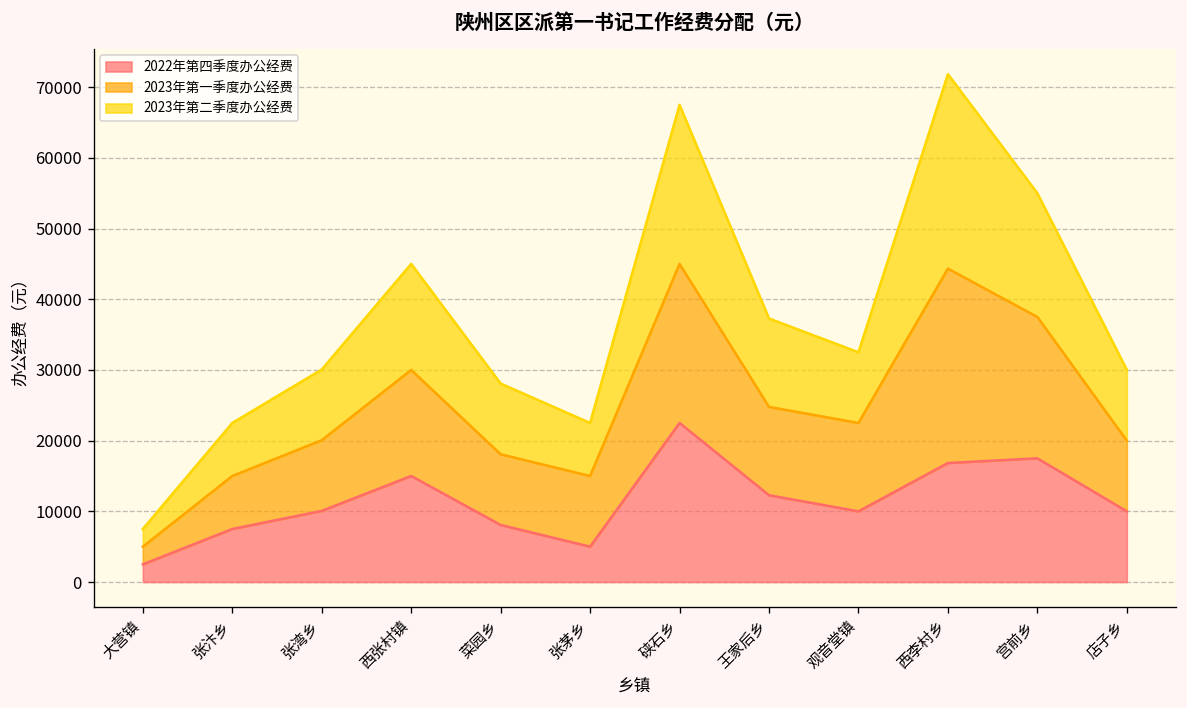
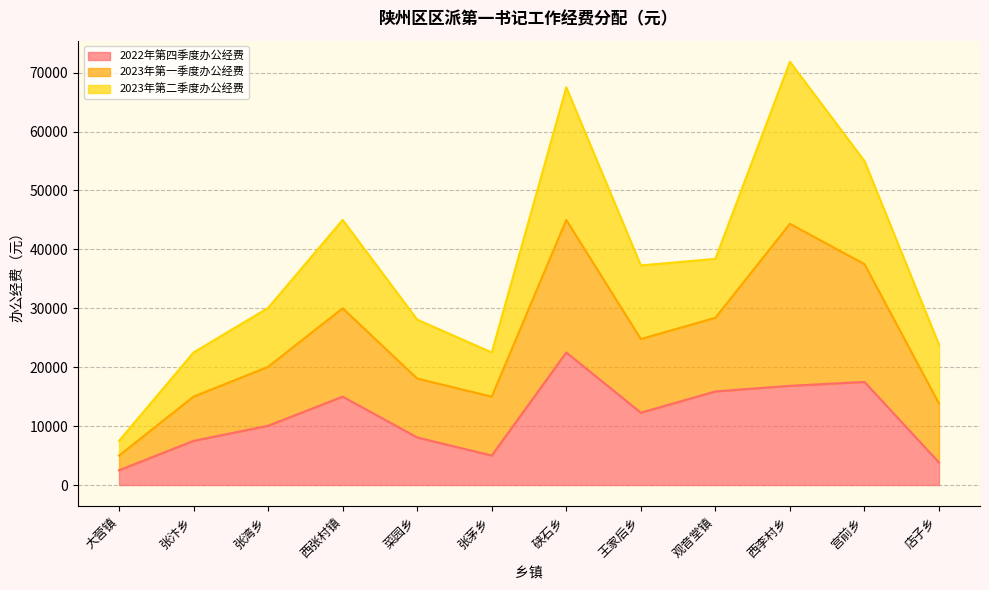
  {
    "2022年第四季度办公经费": {
      "大营镇": 3000,
      "张汴乡": 8000,
      "张湾乡": 10000,
      "西张村镇": 15000,
      "菜园乡": 8000,
      "张茅乡": 5000,
      "硖石乡": 23000,
      "王家后乡": 12000,
-     "观音堂镇": 10000,
+     "观音堂镇": 16000,
      "西李村乡": 17000,
      "宫前乡": 18000,
-     "店子乡": 10000
+     "店子乡": 4000
    }
  }
